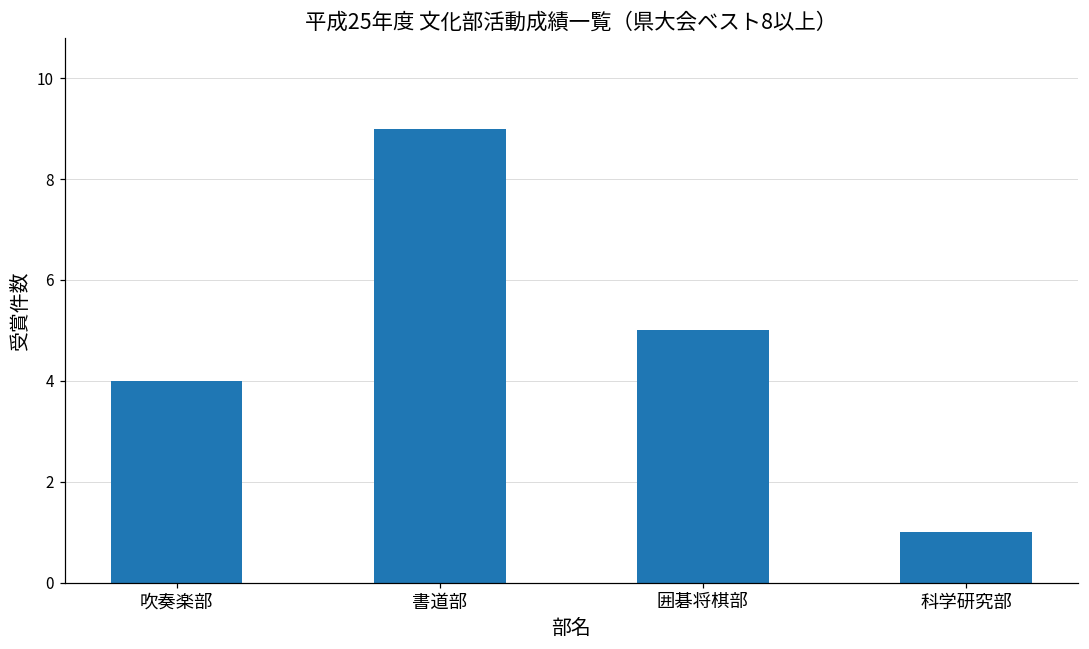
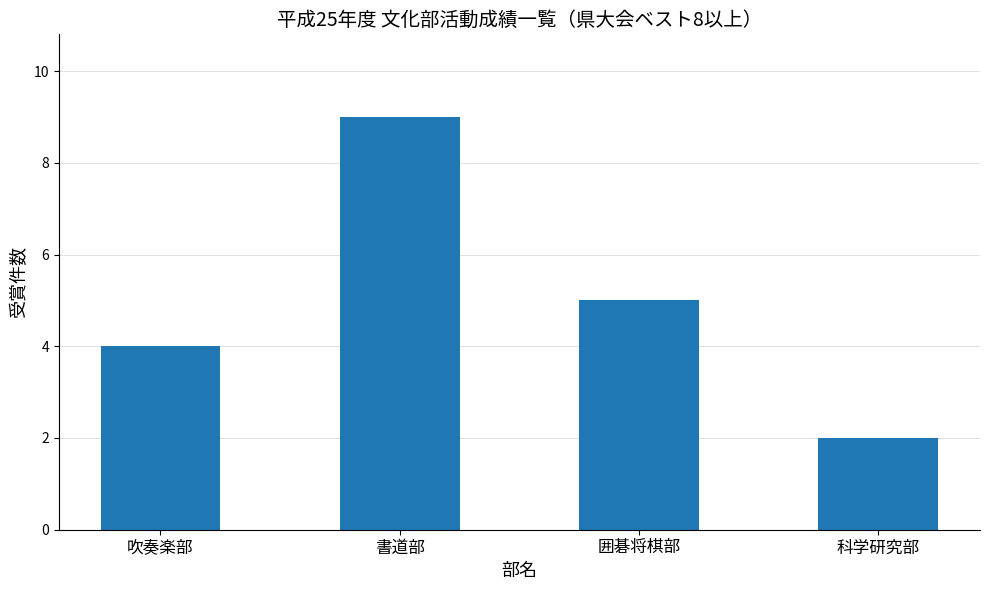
  {
    "吹奏楽部": 4,
    "書道部": 9,
    "囲碁将棋部": 5,
-   "科学研究部": 1
+   "科学研究部": 2
  }
